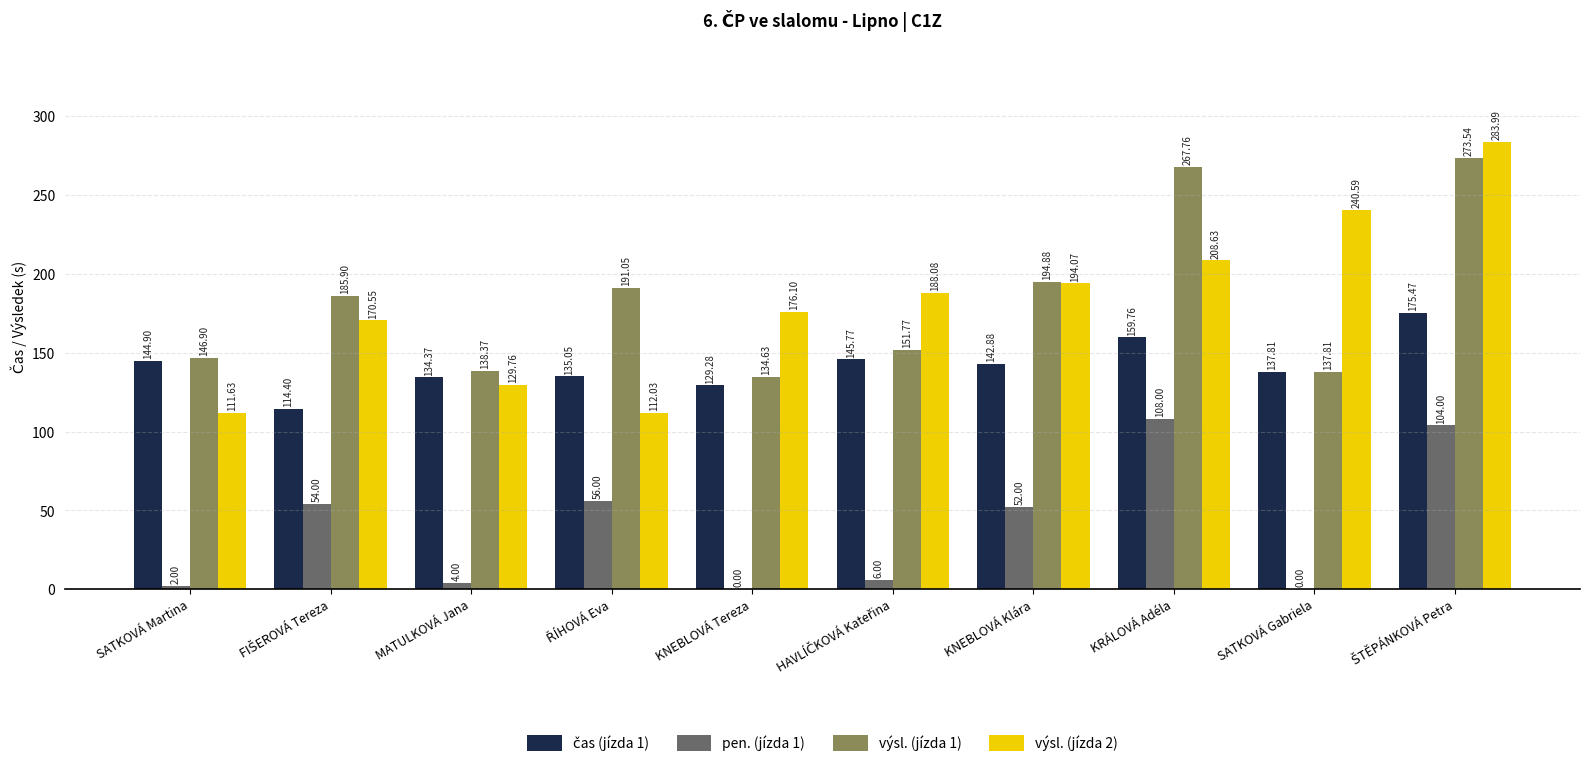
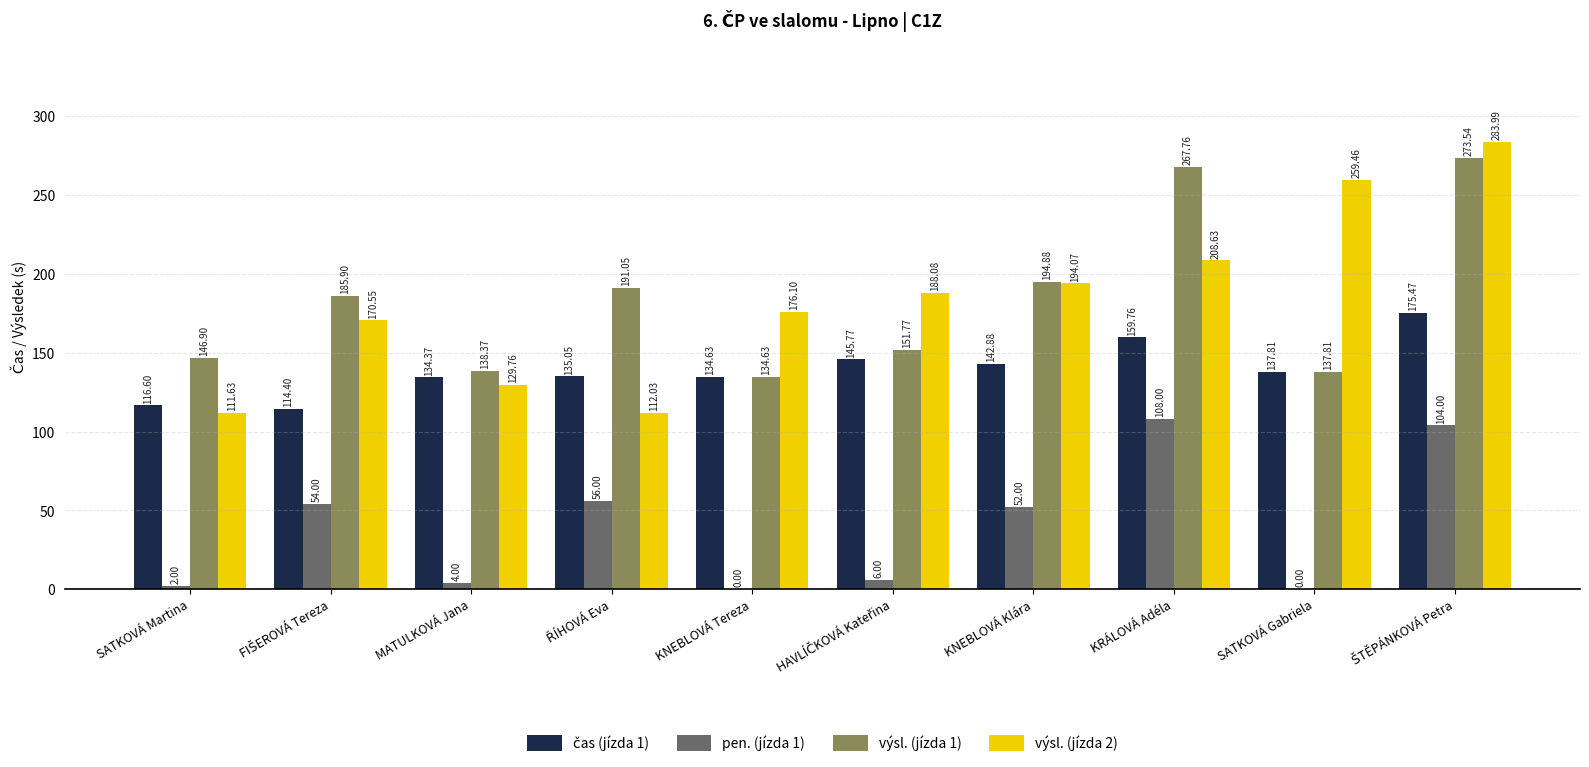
  {
    "čas (jízda 1)": {
-     "SATKOVÁ Martina": 144.90,
+     "SATKOVÁ Martina": 116.60,
      "FIŠEROVÁ Tereza": 114.40,
      "MATULKOVÁ Jana": 134.37,
      "ŘÍHOVÁ Eva": 135.05,
-     "KNEBLOVÁ Tereza": 129.28,
+     "KNEBLOVÁ Tereza": 134.63,
      "HAVLÍČKOVÁ Kateřina": 145.77,
      "KNEBLOVÁ Klára": 142.88,
      "KRÁLOVÁ Adéla": 159.76,
      "SATKOVÁ Gabriela": 137.81,
      "ŠTĚPÁNKOVÁ Petra": 175.47
    },
    "výsl. (jízda 2)": {
      "SATKOVÁ Martina": 111.63,
      "FIŠEROVÁ Tereza": 170.55,
      "MATULKOVÁ Jana": 129.76,
      "ŘÍHOVÁ Eva": 112.03,
      "KNEBLOVÁ Tereza": 176.10,
      "HAVLÍČKOVÁ Kateřina": 188.08,
      "KNEBLOVÁ Klára": 194.07,
      "KRÁLOVÁ Adéla": 208.63,
-     "SATKOVÁ Gabriela": 240.59,
+     "SATKOVÁ Gabriela": 259.46,
      "ŠTĚPÁNKOVÁ Petra": 283.99
    }
  }
